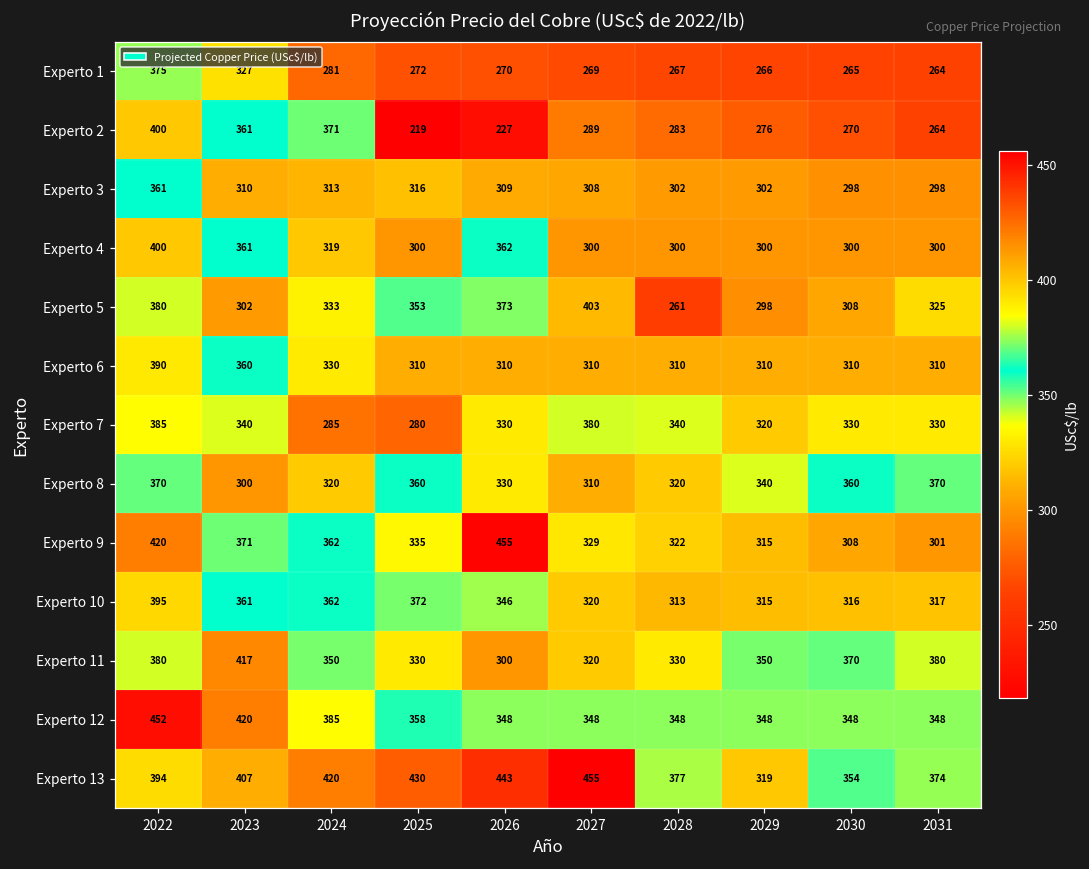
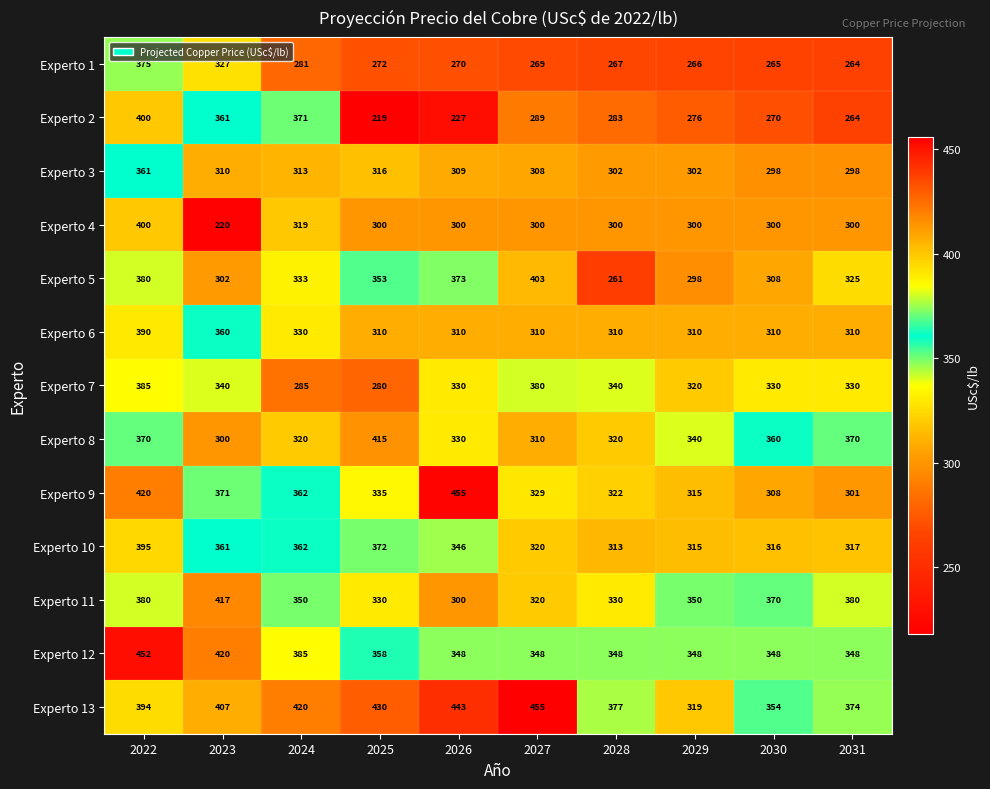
  {
    "Experto 1": {
      "2024": 281,
      "2025": 272,
      "2026": 270,
      "2027": 269,
      "2028": 267,
      "2029": 266,
      "2030": 265,
      "2031": 264
    },
    "Experto 2": {
      "2022": 400,
      "2023": 361,
      "2024": 371,
      "2025": 219,
      "2026": 227,
      "2027": 289,
      "2028": 283,
      "2029": 276,
      "2030": 270,
      "2031": 264
    },
    "Experto 3": {
      "2022": 361,
      "2023": 310,
      "2024": 313,
      "2025": 316,
      "2026": 309,
      "2027": 308,
      "2028": 302,
      "2029": 302,
      "2030": 298,
      "2031": 298
    },
    "Experto 4": {
      "2022": 400,
-     "2023": 361,
+     "2023": 220,
      "2024": 319,
      "2025": 300,
-     "2026": 362,
+     "2026": 300,
      "2027": 300,
      "2028": 300,
      "2029": 300,
      "2030": 300,
      "2031": 300
    },
    "Experto 5": {
      "2022": 380,
      "2023": 302,
      "2024": 333,
      "2025": 353,
      "2026": 373,
      "2027": 403,
      "2028": 261,
      "2029": 298,
      "2030": 308,
      "2031": 325
    },
    "Experto 6": {
      "2022": 390,
      "2023": 360,
      "2024": 330,
      "2025": 310,
      "2026": 310,
      "2027": 310,
      "2028": 310,
      "2029": 310,
      "2030": 310,
      "2031": 310
    },
    "Experto 7": {
      "2022": 385,
      "2023": 340,
      "2024": 285,
      "2025": 280,
      "2026": 330,
      "2027": 380,
      "2028": 340,
      "2029": 320,
      "2030": 330,
      "2031": 330
    },
    "Experto 8": {
      "2022": 370,
      "2023": 300,
      "2024": 320,
-     "2025": 360,
+     "2025": 415,
      "2026": 330,
      "2027": 310,
      "2028": 320,
      "2029": 340,
      "2030": 360,
      "2031": 370
    },
    "Experto 9": {
      "2022": 420,
      "2023": 371,
      "2024": 362,
      "2025": 335,
      "2026": 455,
      "2027": 329,
      "2028": 322,
      "2029": 315,
      "2030": 308,
      "2031": 301
    },
    "Experto 10": {
      "2022": 395,
      "2023": 361,
      "2024": 362,
      "2025": 372,
      "2026": 346,
      "2027": 320,
      "2028": 313,
      "2029": 315,
      "2030": 316,
      "2031": 317
    },
    "Experto 11": {
      "2022": 380,
      "2023": 417,
      "2024": 350,
      "2025": 330,
      "2026": 300,
      "2027": 320,
      "2028": 330,
      "2029": 350,
      "2030": 370,
      "2031": 380
    },
    "Experto 12": {
      "2022": 452,
      "2023": 420,
      "2024": 385,
      "2025": 358,
      "2026": 348,
      "2027": 348,
      "2028": 348,
      "2029": 348,
      "2030": 348,
      "2031": 348
    },
    "Experto 13": {
      "2022": 394,
      "2023": 407,
      "2024": 420,
      "2025": 430,
      "2026": 443,
      "2027": 455,
      "2028": 377,
      "2029": 319,
      "2030": 354,
      "2031": 374
    }
  }
